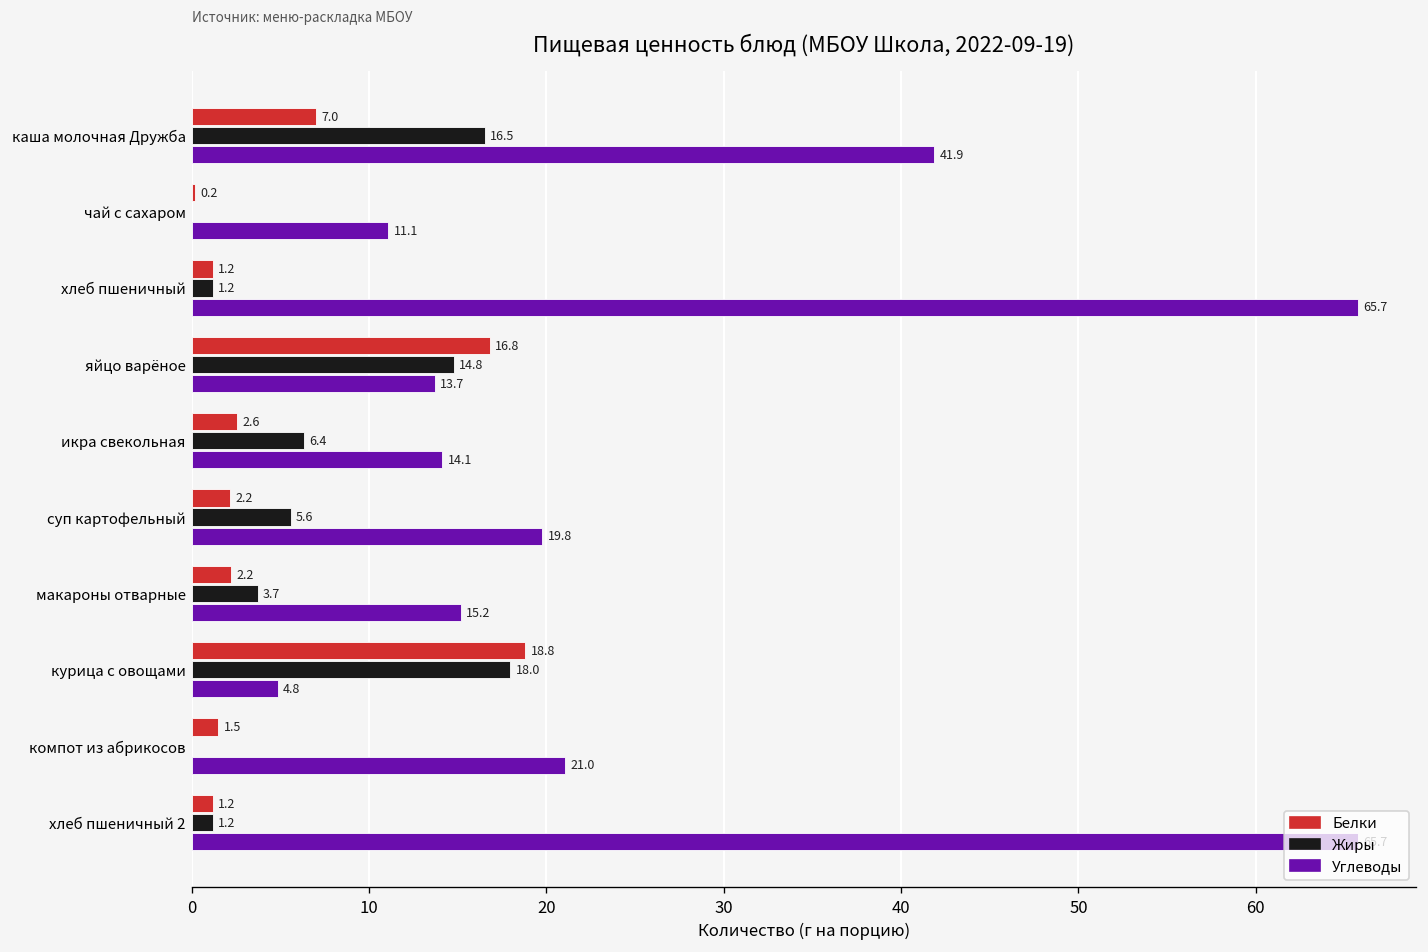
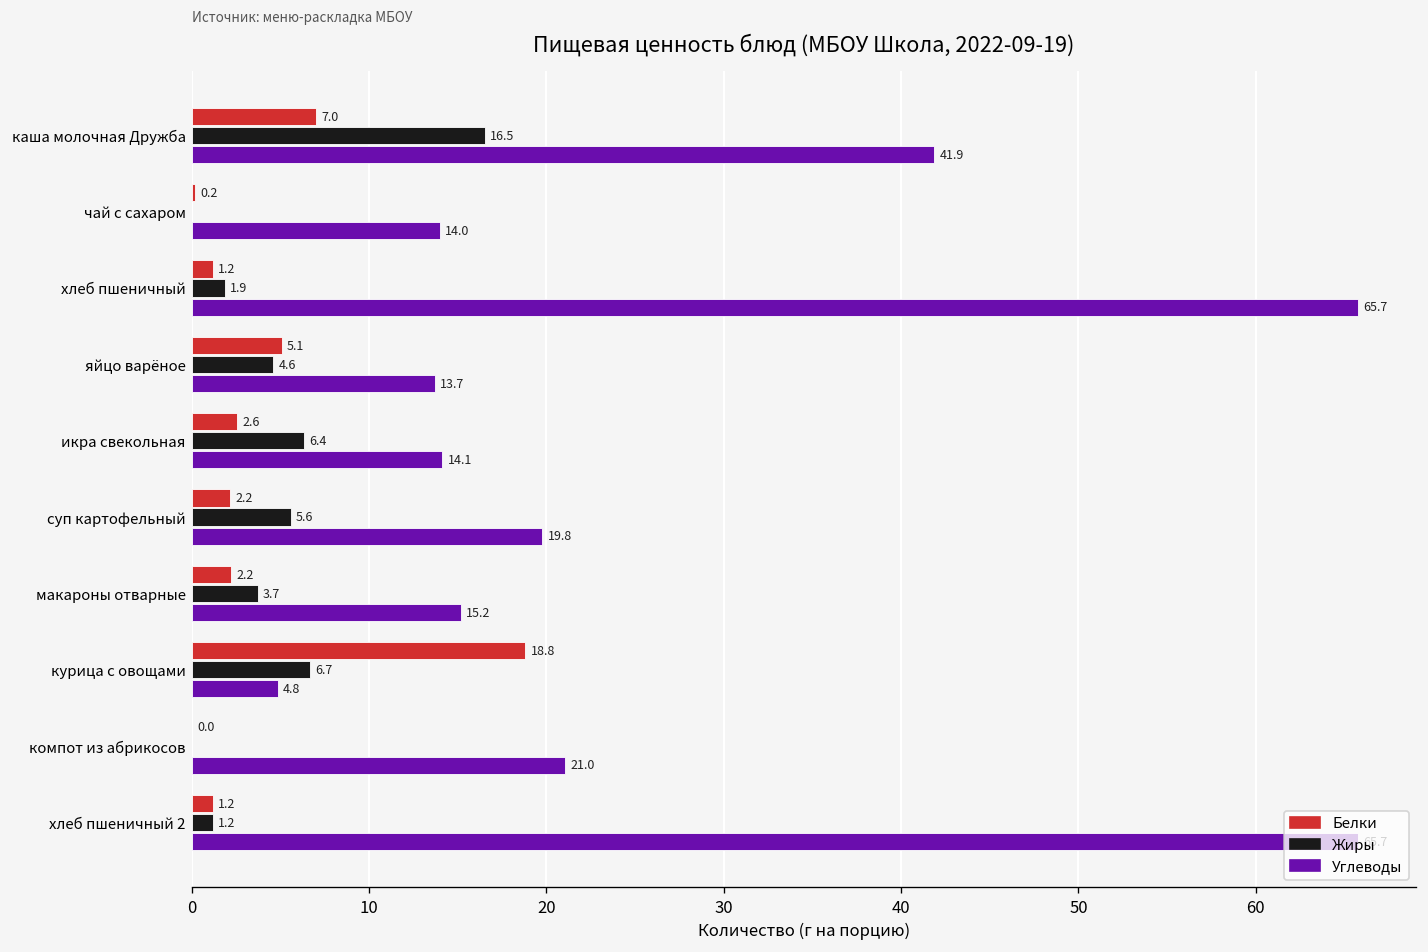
  {
    "Белки": {
      "каша молочная Дружба": 7.0,
      "чай с сахаром": 0.2,
      "хлеб пшеничный": 1.2,
-     "яйцо варёное": 16.8,
+     "яйцо варёное": 5.1,
      "икра свекольная": 2.6,
      "суп картофельный": 2.2,
      "макароны отварные": 2.2,
      "курица с овощами": 18.8,
-     "компот из абрикосов": 1.5,
+     "компот из абрикосов": 0.0,
      "хлеб пшеничный 2": 1.2
    },
    "Жиры": {
      "каша молочная Дружба": 16.5,
-     "хлеб пшеничный": 1.2,
-     "яйцо варёное": 14.8,
+     "хлеб пшеничный": 1.9,
+     "яйцо варёное": 4.6,
      "икра свекольная": 6.4,
      "суп картофельный": 5.6,
      "макароны отварные": 3.7,
-     "курица с овощами": 18.0,
+     "курица с овощами": 6.7,
      "хлеб пшеничный 2": 1.2
    },
    "Углеводы": {
      "каша молочная Дружба": 41.9,
-     "чай с сахаром": 11.1,
+     "чай с сахаром": 14.0,
      "хлеб пшеничный": 65.7,
      "яйцо варёное": 13.7,
      "икра свекольная": 14.1,
      "суп картофельный": 19.8,
      "макароны отварные": 15.2,
      "курица с овощами": 4.8,
      "компот из абрикосов": 21.0
    }
  }
